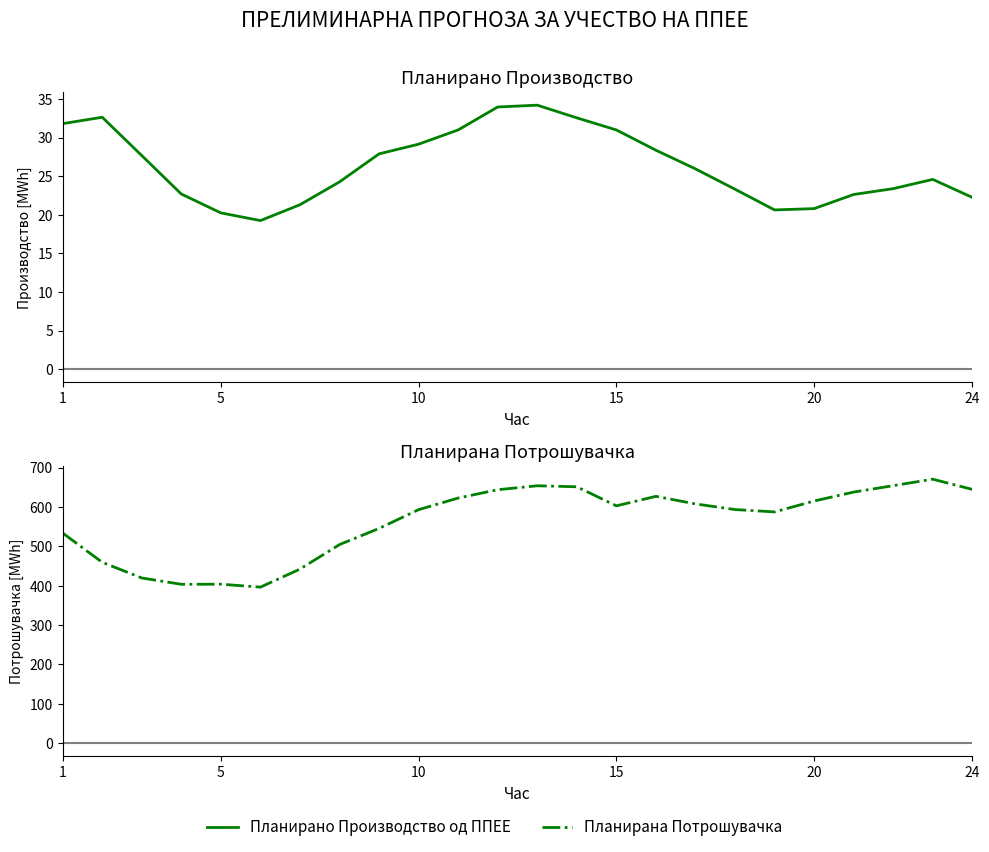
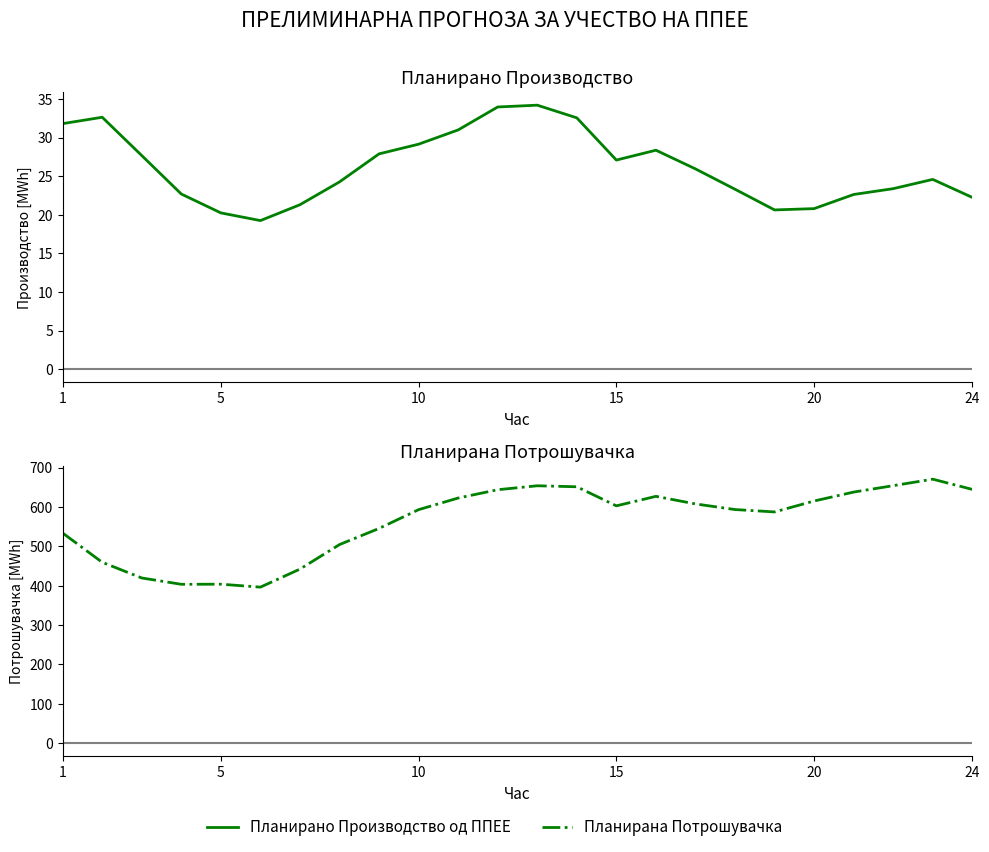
  {
    "Планирано Производство": {
      "1": 32,
      "5": 20,
      "10": 29,
-     "15": 31,
+     "15": 27,
      "20": 21,
      "24": 22
    },
    "Планирана Потрошувачка": {
      "1": 530,
      "5": 400,
      "10": 590,
      "15": 600,
      "20": 620,
      "24": 640
    }
  }
